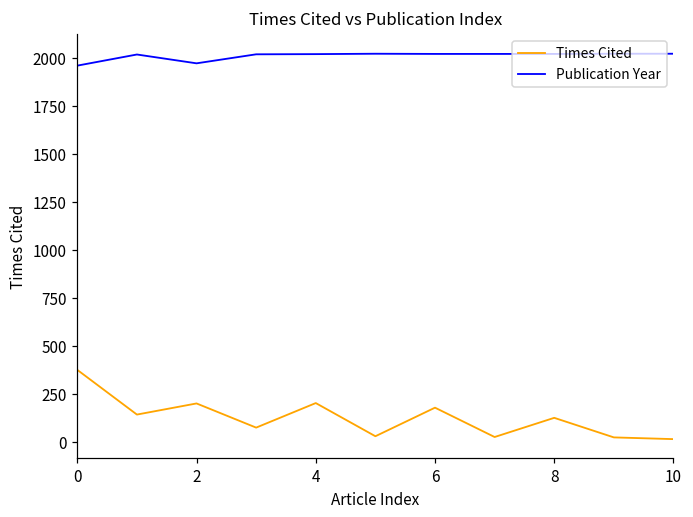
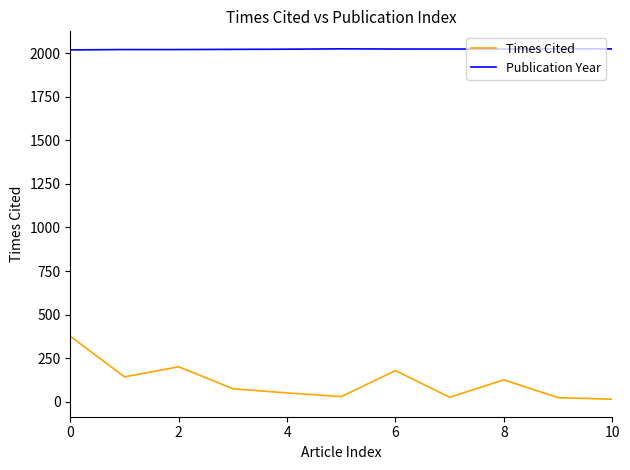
  {
    "Times Cited": {
      "0": 380,
      "2": 200,
-     "4": 200,
+     "4": 50,
      "6": 180,
      "8": 130,
      "10": 20
    },
    "Publication Year": {
-     "0": 1960,
-     "2": 1970,
+     "0": 2020,
+     "2": 2020,
      "4": 2020,
      "6": 2020,
      "10": 2020
    }
  }
